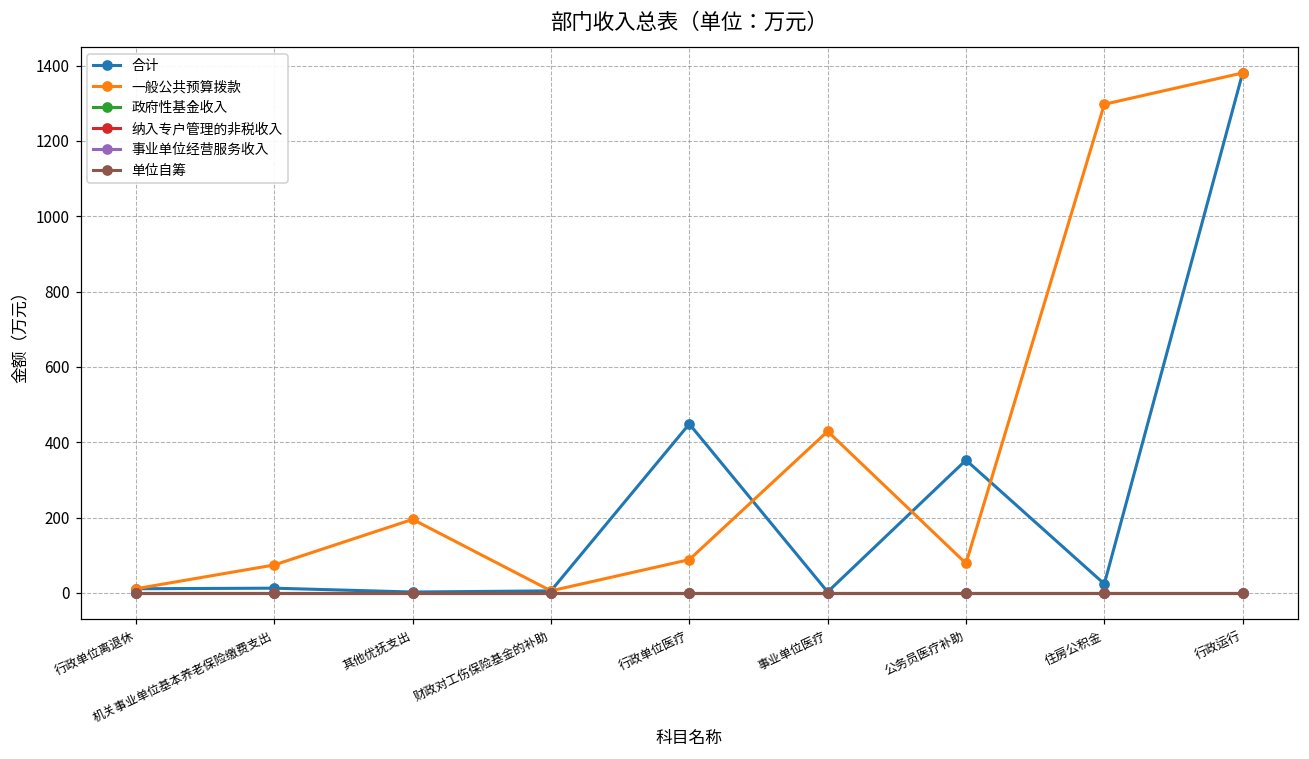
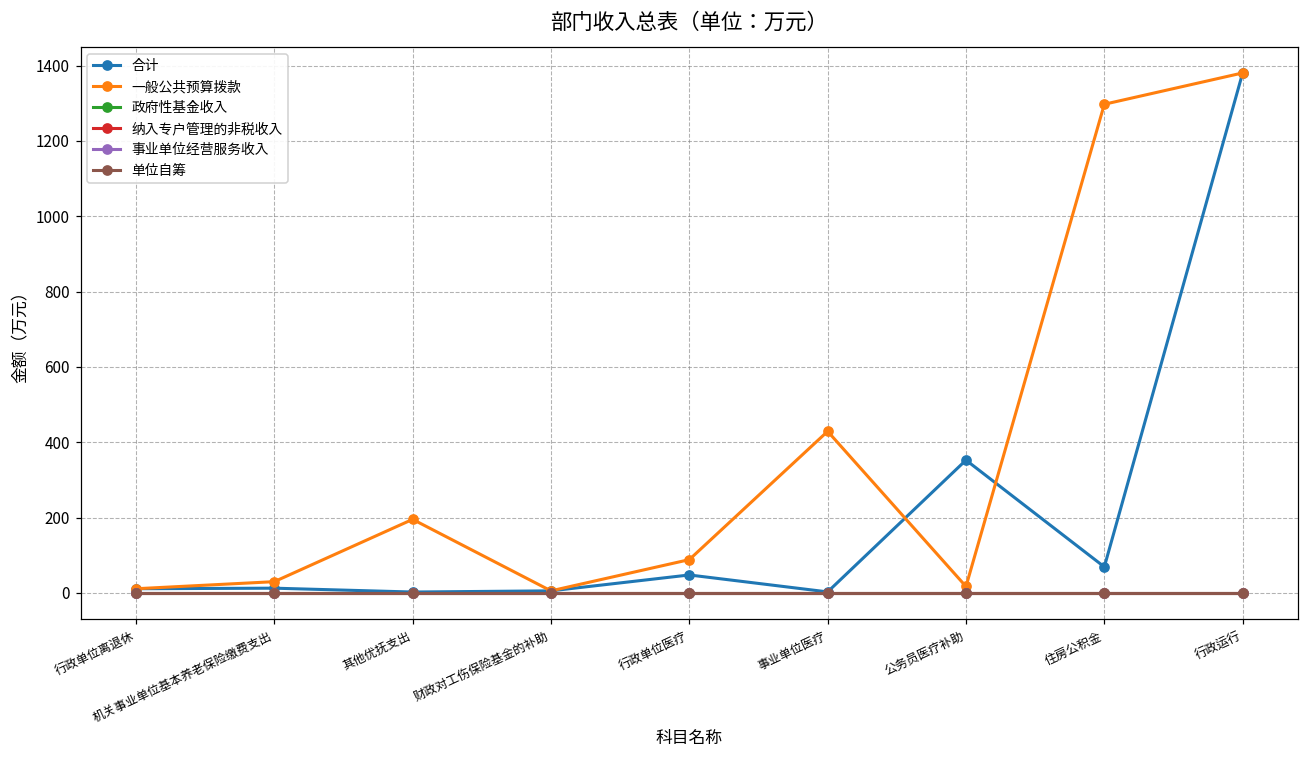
  {
    "合计": {
      "机关事业单位基本养老保险缴费支出": 10,
-     "行政单位医疗": 450,
+     "行政单位医疗": 50,
      "公务员医疗补助": 350,
-     "住房公积金": 20
+     "住房公积金": 70
    },
    "一般公共预算拨款": {
-     "机关事业单位基本养老保险缴费支出": 70,
+     "机关事业单位基本养老保险缴费支出": 30,
      "其他优抚支出": 200,
      "行政单位医疗": 90,
      "事业单位医疗": 430,
-     "公务员医疗补助": 80,
+     "公务员医疗补助": 20,
      "住房公积金": 1300
    },
    "单位自筹": {
      "行政单位离退休": 0,
      "机关事业单位基本养老保险缴费支出": 0,
      "行政单位医疗": 0,
      "公务员医疗补助": 0,
      "住房公积金": 0,
      "行政运行": 0
    }
  }
